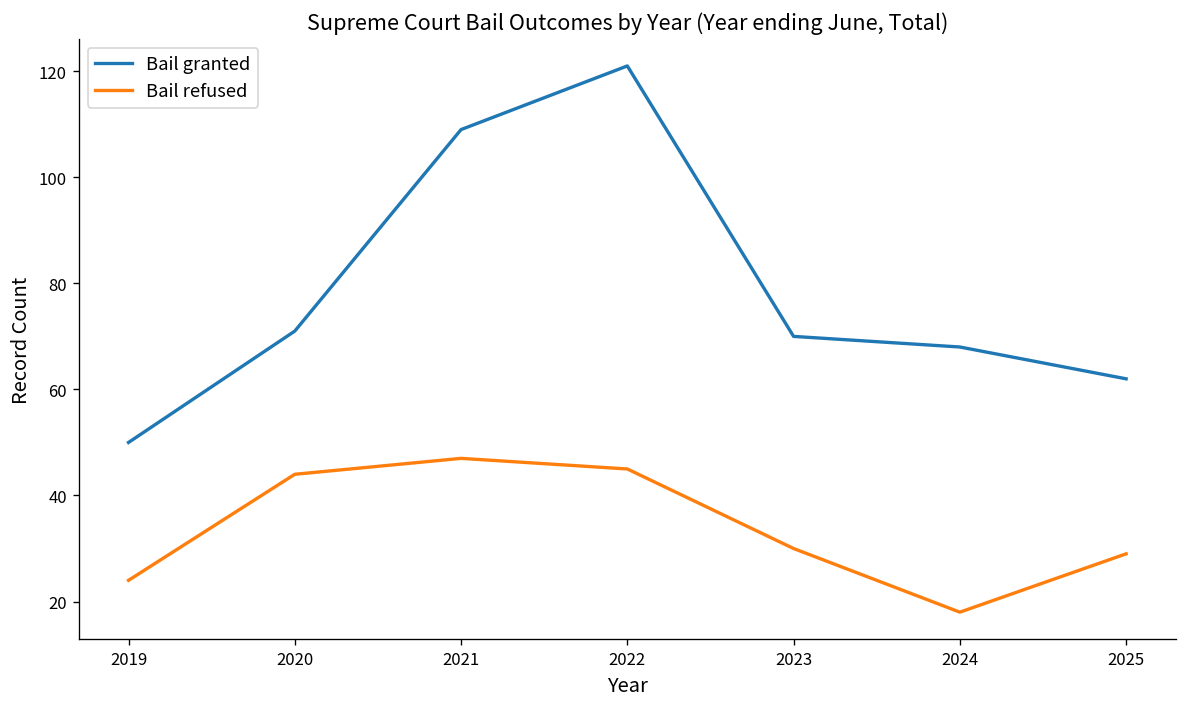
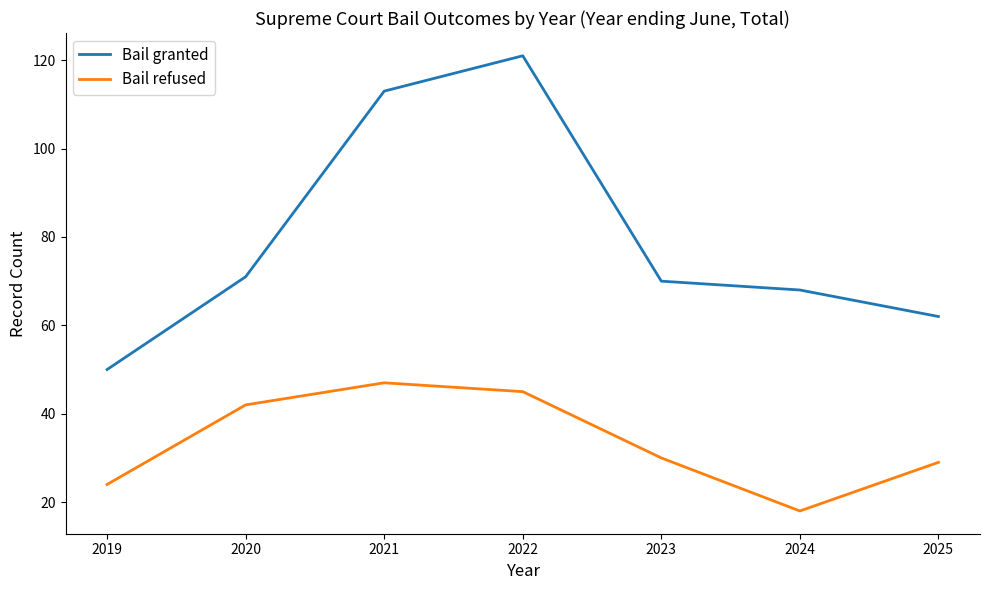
  {
    "Bail granted": {
      "2019": 50,
      "2020": 71,
-     "2021": 109,
+     "2021": 113,
      "2022": 121,
      "2023": 70,
      "2024": 68,
      "2025": 62
    },
    "Bail refused": {
      "2019": 24,
-     "2020": 44,
+     "2020": 42,
      "2021": 47,
      "2022": 45,
      "2023": 30,
      "2024": 18,
      "2025": 29
    }
  }
